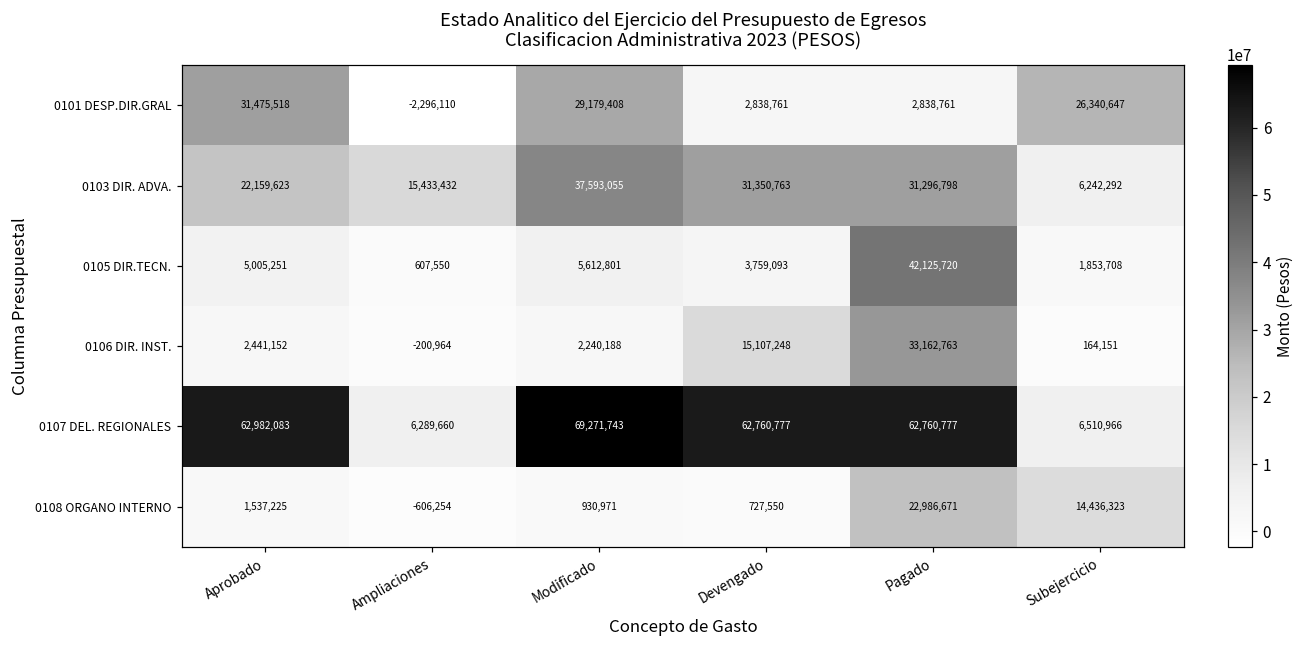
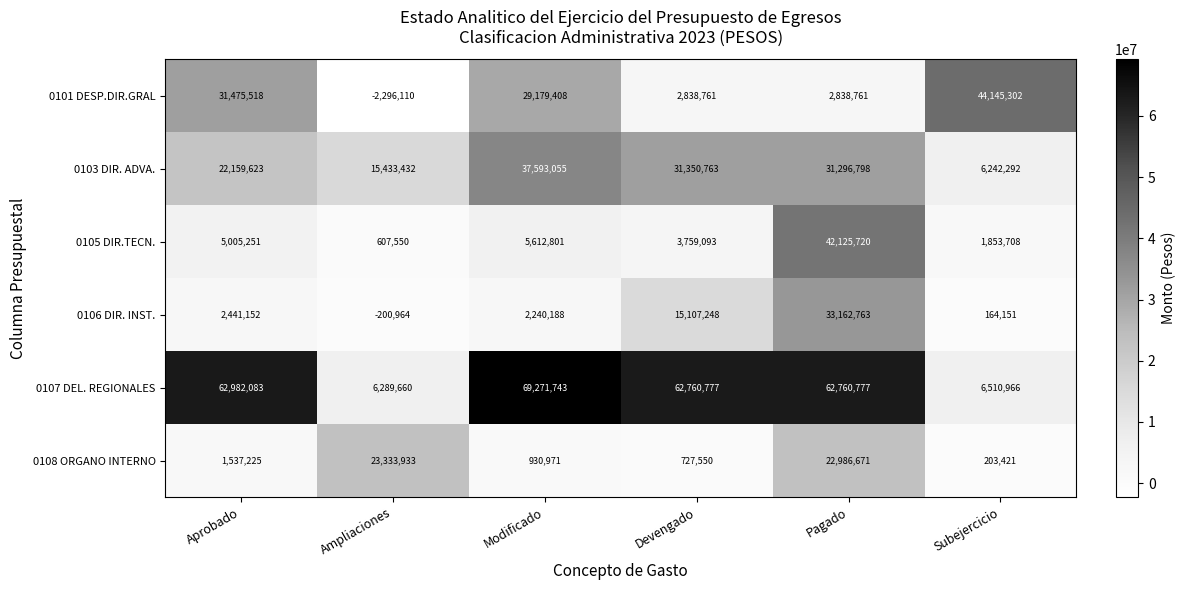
  {
    "0101 DESP.DIR.GRAL": {
      "Aprobado": "31,475,518",
      "Ampliaciones": "-2,296,110",
      "Modificado": "29,179,408",
      "Devengado": "2,838,761",
      "Pagado": "2,838,761",
-     "Subejercicio": "26,340,647"
+     "Subejercicio": "44,145,302"
    },
    "0103 DIR. ADVA.": {
      "Aprobado": "22,159,623",
      "Ampliaciones": "15,433,432",
      "Modificado": "37,593,055",
      "Devengado": "31,350,763",
      "Pagado": "31,296,798",
      "Subejercicio": "6,242,292"
    },
    "0105 DIR.TECN.": {
      "Aprobado": "5,005,251",
      "Ampliaciones": "607,550",
      "Modificado": "5,612,801",
      "Devengado": "3,759,093",
      "Pagado": "42,125,720",
      "Subejercicio": "1,853,708"
    },
    "0106 DIR. INST.": {
      "Aprobado": "2,441,152",
      "Ampliaciones": "-200,964",
      "Modificado": "2,240,188",
      "Devengado": "15,107,248",
      "Pagado": "33,162,763",
      "Subejercicio": "164,151"
    },
    "0107 DEL. REGIONALES": {
      "Aprobado": "62,982,083",
      "Ampliaciones": "6,289,660",
      "Modificado": "69,271,743",
      "Devengado": "62,760,777",
      "Pagado": "62,760,777",
      "Subejercicio": "6,510,966"
    },
    "0108 ORGANO INTERNO": {
      "Aprobado": "1,537,225",
-     "Ampliaciones": "-606,254",
+     "Ampliaciones": "23,333,933",
      "Modificado": "930,971",
      "Devengado": "727,550",
      "Pagado": "22,986,671",
-     "Subejercicio": "14,436,323"
+     "Subejercicio": "203,421"
    }
  }
